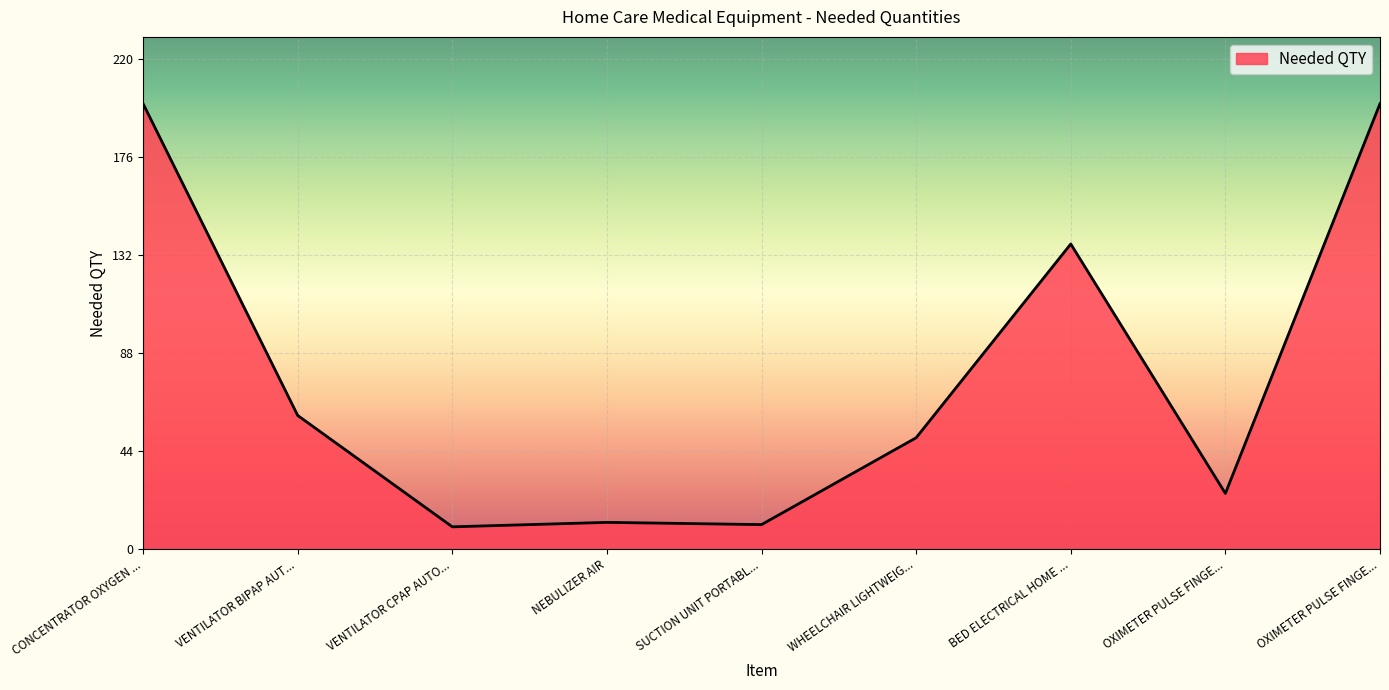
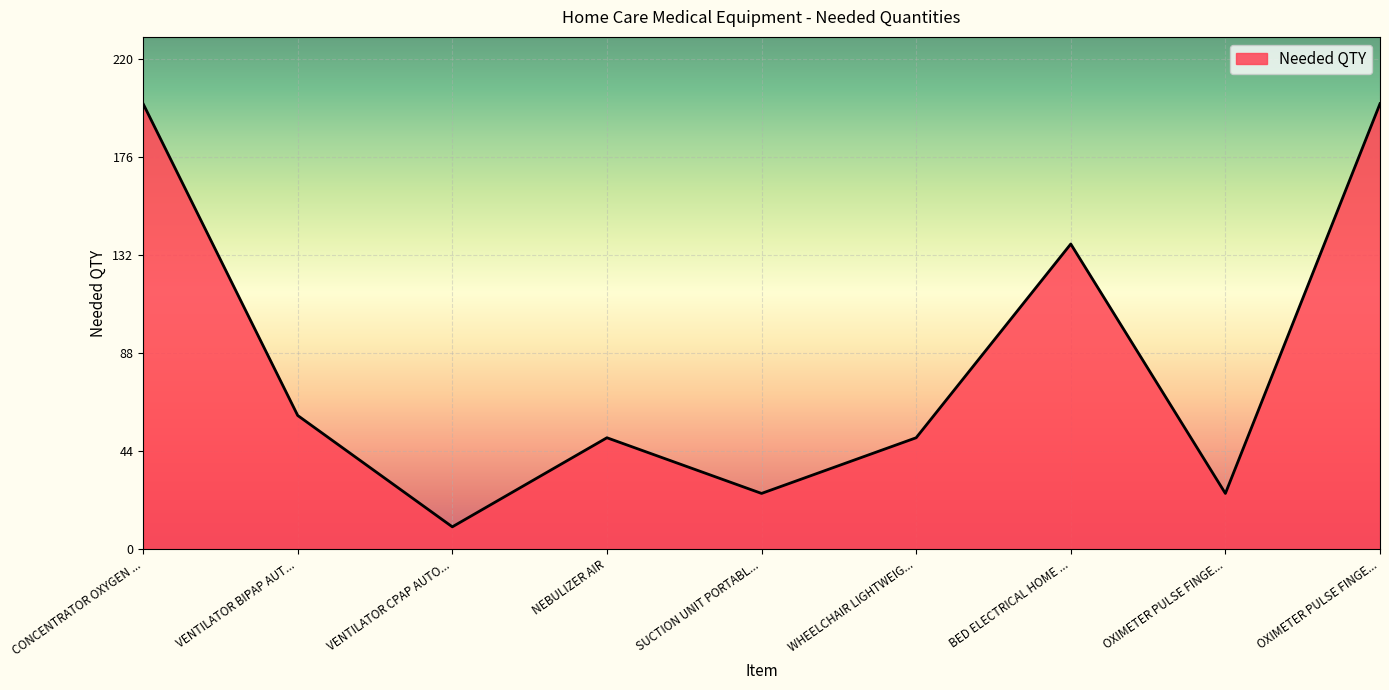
  {
    "CONCENTRATOR OXYGEN ...": 200,
    "VENTILATOR BIPAP AUT...": 60,
    "VENTILATOR CPAP AUTO...": 10,
-   "NEBULIZER AIR": 12,
-   "SUCTION UNIT PORTABL...": 11,
+   "NEBULIZER AIR": 50,
+   "SUCTION UNIT PORTABL...": 25,
    "WHEELCHAIR LIGHTWEIG...": 50,
    "BED ELECTRICAL HOME ...": 137
  }
